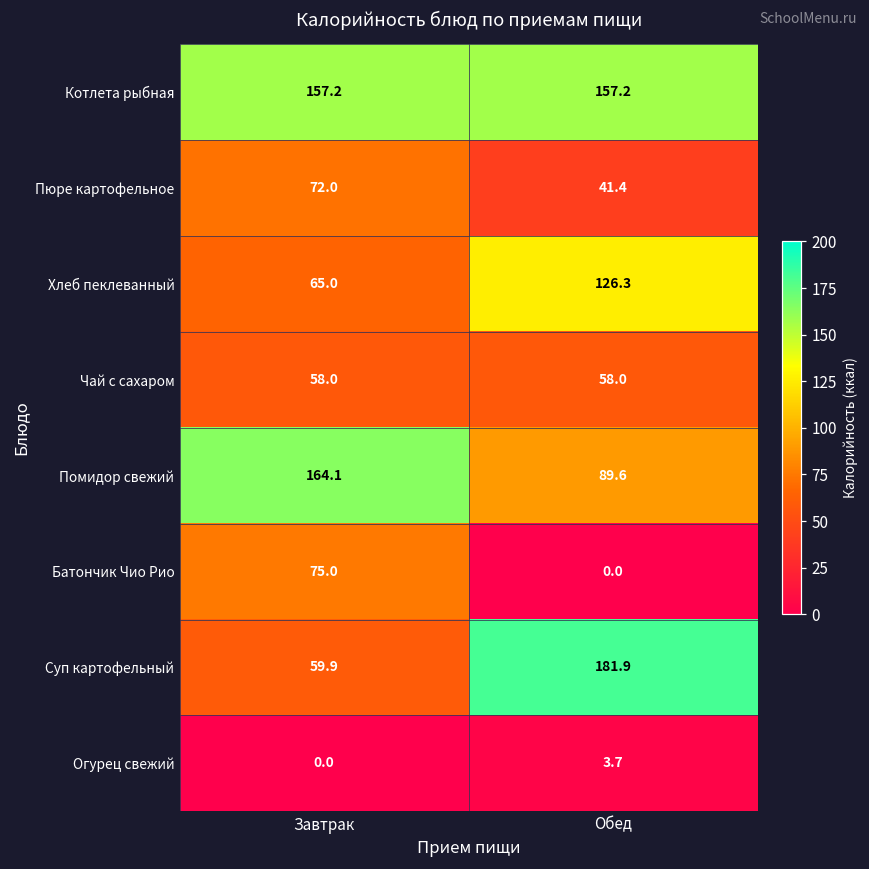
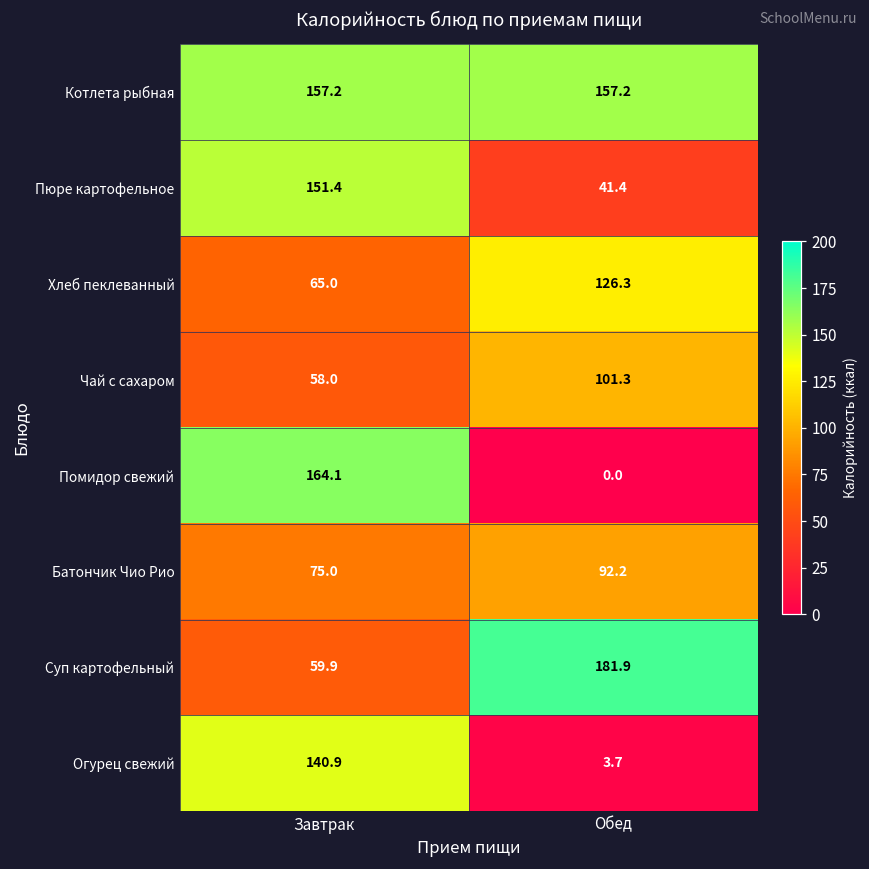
  {
    "Котлета рыбная": {
      "Завтрак": 157.2,
      "Обед": 157.2
    },
    "Пюре картофельное": {
-     "Завтрак": 72.0,
+     "Завтрак": 151.4,
      "Обед": 41.4
    },
    "Хлеб пеклеванный": {
      "Завтрак": 65.0,
      "Обед": 126.3
    },
    "Чай с сахаром": {
      "Завтрак": 58.0,
-     "Обед": 58.0
+     "Обед": 101.3
    },
    "Помидор свежий": {
      "Завтрак": 164.1,
-     "Обед": 89.6
+     "Обед": 0.0
    },
    "Батончик Чио Рио": {
      "Завтрак": 75.0,
-     "Обед": 0.0
+     "Обед": 92.2
    },
    "Суп картофельный": {
      "Завтрак": 59.9,
      "Обед": 181.9
    },
    "Огурец свежий": {
-     "Завтрак": 0.0,
+     "Завтрак": 140.9,
      "Обед": 3.7
    }
  }
